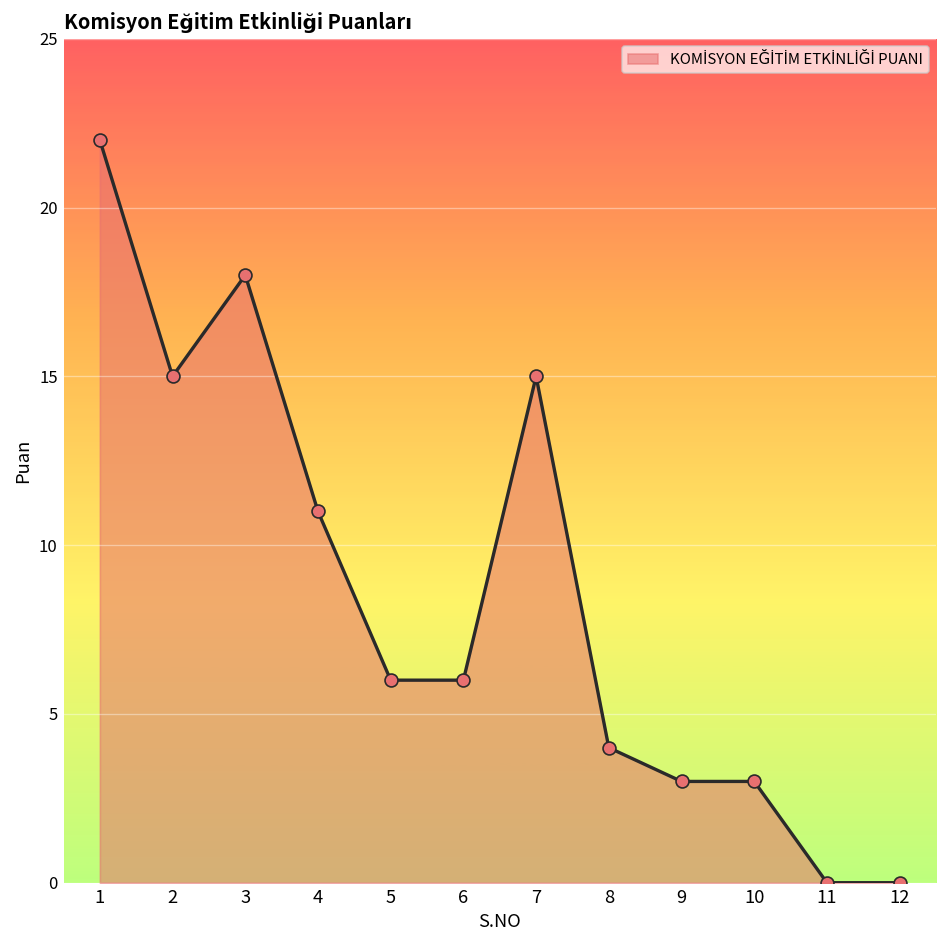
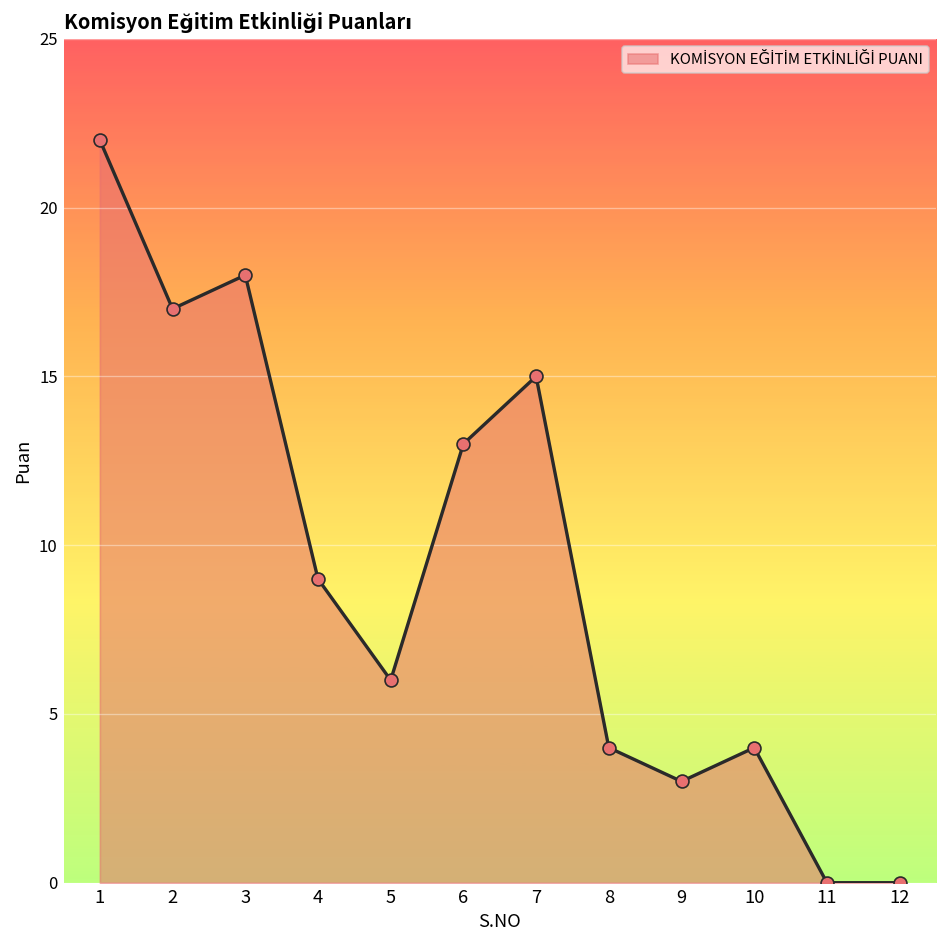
  {
    "1": 22,
-   "2": 15,
+   "2": 17,
    "3": 18,
-   "4": 11,
+   "4": 9,
    "5": 6,
-   "6": 6,
+   "6": 13,
    "7": 15,
    "8": 4,
    "9": 3,
-   "10": 3,
+   "10": 4,
    "11": 0,
    "12": 0
  }
